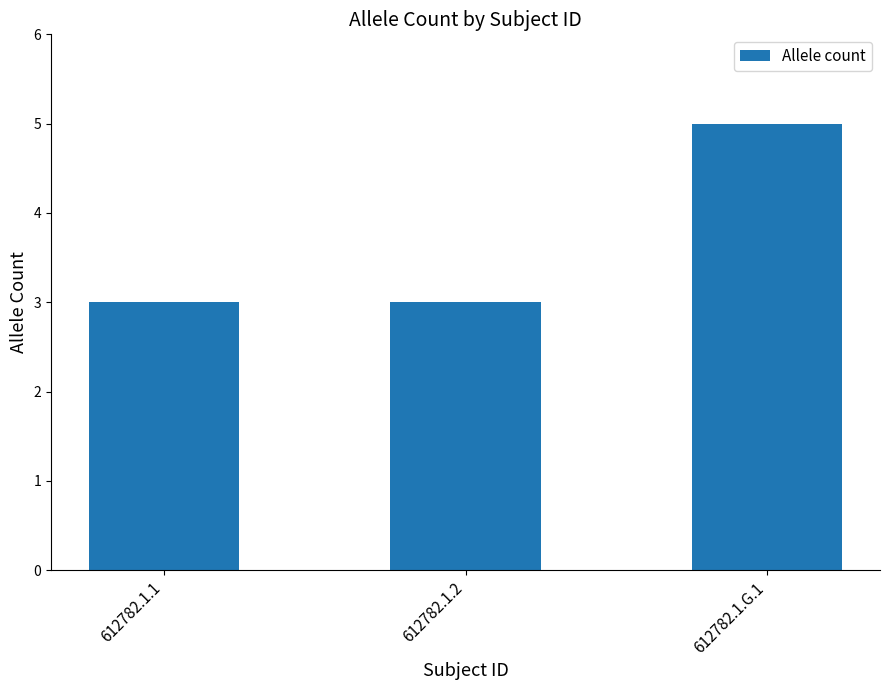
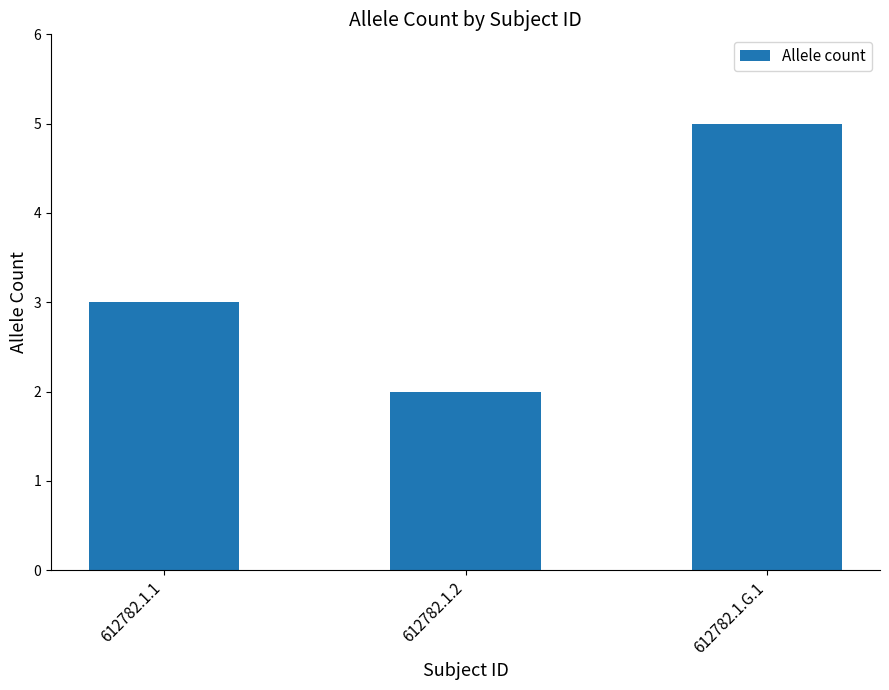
  {
    "612782.1.1": 3,
-   "612782.1.2": 3,
+   "612782.1.2": 2,
    "612782.1.G.1": 5
  }
